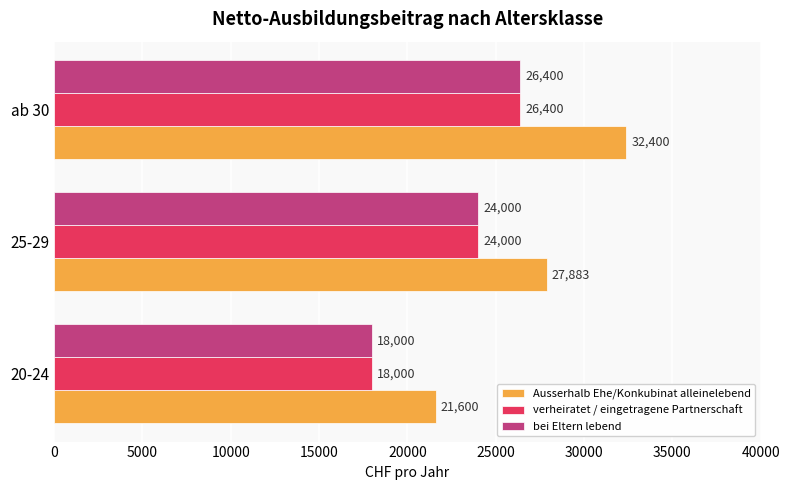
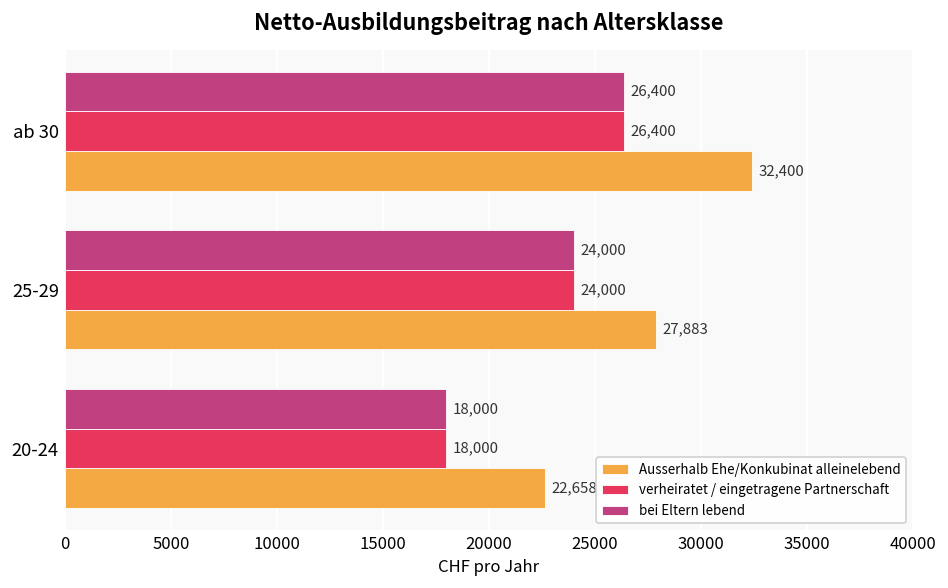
  {
    "Ausserhalb Ehe/Konkubinat alleinelebend": {
      "ab 30": "32,400",
      "25-29": "27,883",
-     "20-24": "21,600"
+     "20-24": "22,658"
    }
  }
